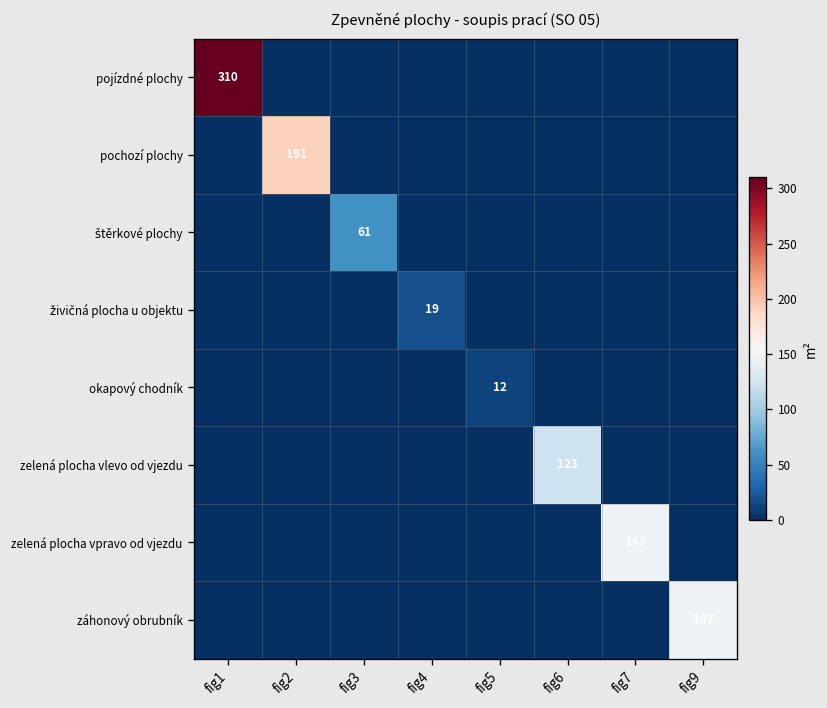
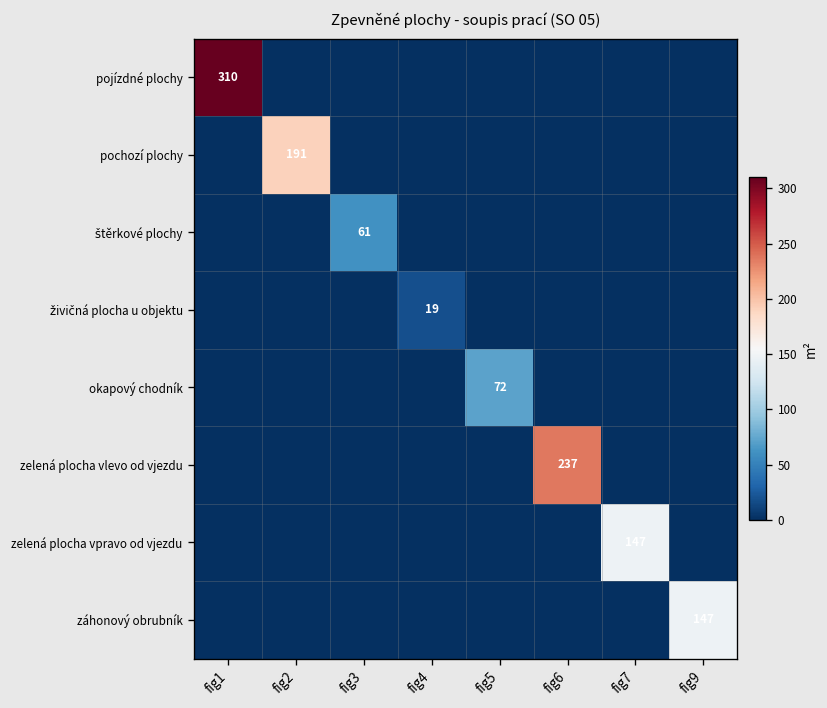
  {
    "pojízdné plochy": {
      "fig1": 310
    },
    "pochozí plochy": {
      "fig2": 191
    },
    "štěrkové plochy": {
      "fig3": 61
    },
    "živičná plocha u objektu": {
      "fig4": 19
    },
    "okapový chodník": {
-     "fig5": 12
+     "fig5": 72
    },
    "zelená plocha vlevo od vjezdu": {
-     "fig6": 123
+     "fig6": 237
    }
  }
